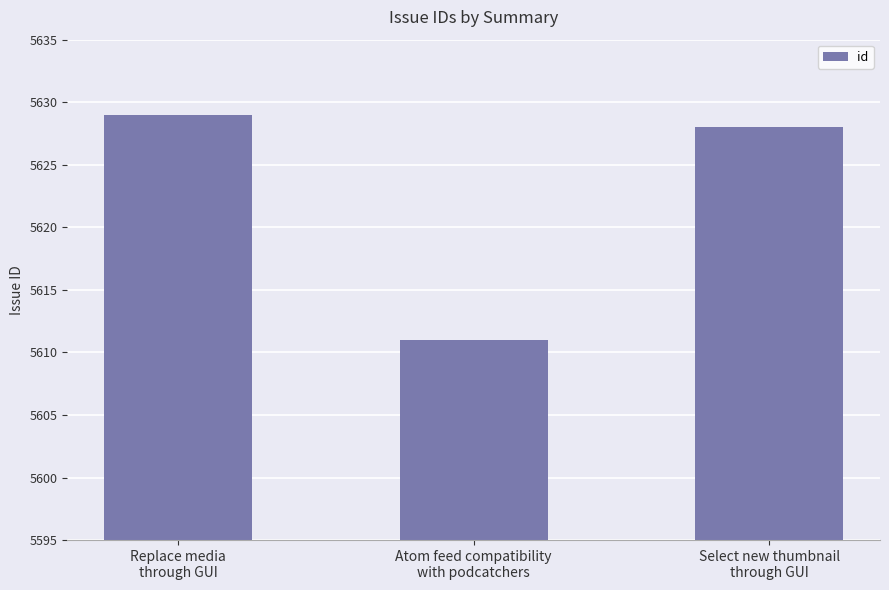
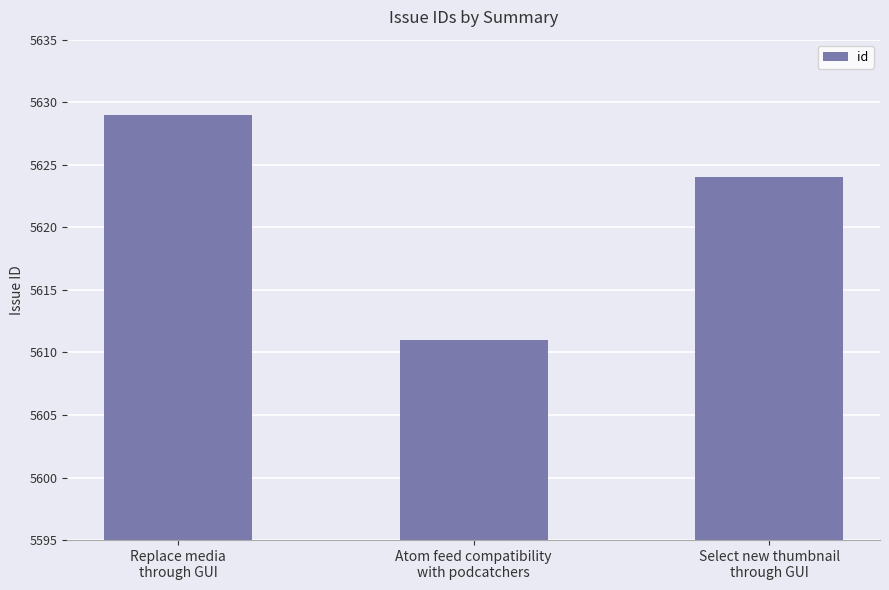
  {
    "Replace media through GUI": 5629,
    "Atom feed compatibility with podcatchers": 5611,
-   "Select new thumbnail through GUI": 5628
+   "Select new thumbnail through GUI": 5624
  }
